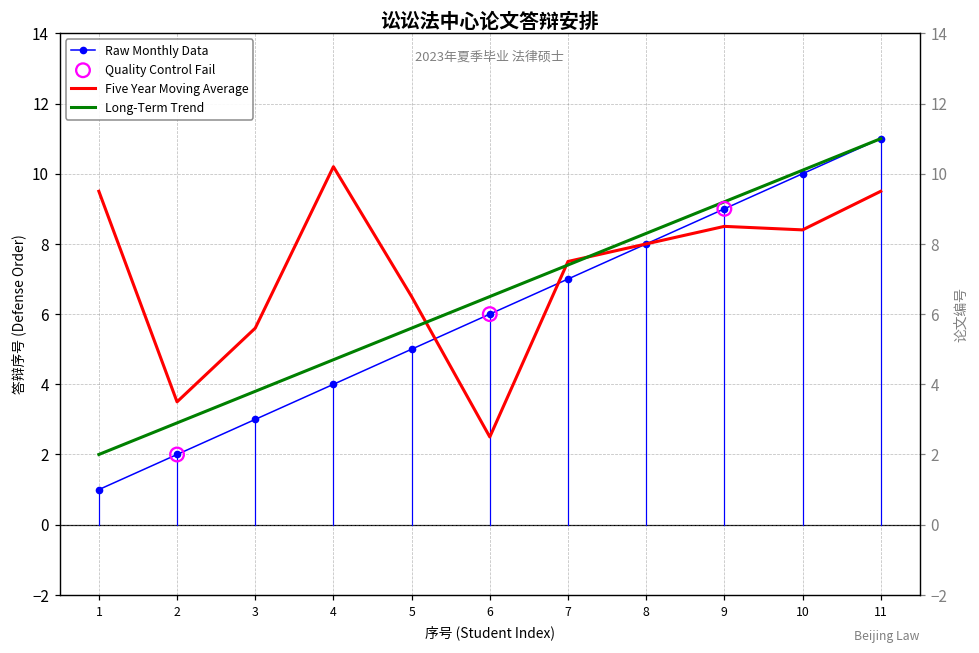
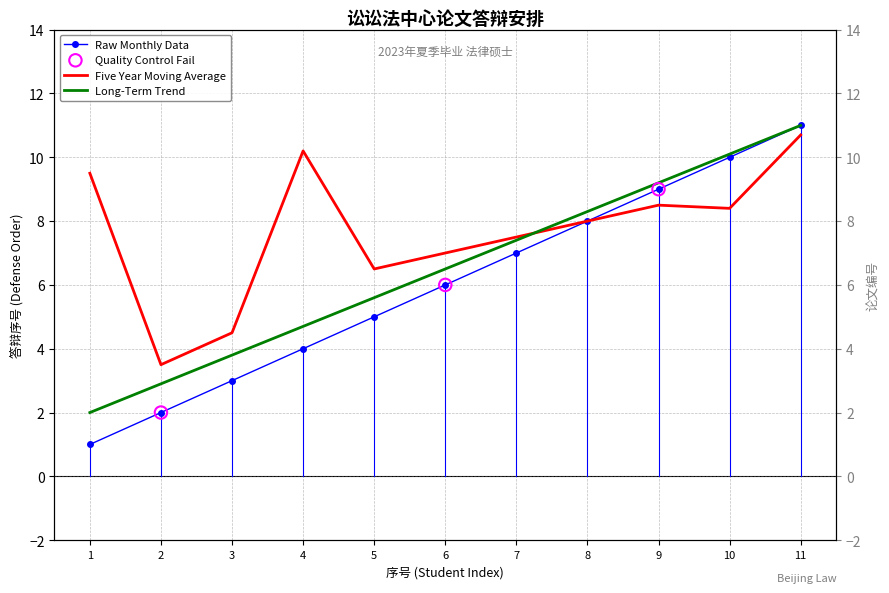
  {
    "Five Year Moving Average": {
      "1": 9.5,
      "2": 3.5,
-     "3": 5.6,
+     "3": 4.5,
      "4": 10.2,
      "5": 6.5,
-     "6": 2.5,
+     "6": 7.0,
      "7": 7.5,
      "9": 8.5,
      "10": 8.4,
-     "11": 9.5
+     "11": 10.7
    },
    "Long-Term Trend": {
      "1": 2.0,
      "2": 2.9,
      "3": 3.8,
      "4": 4.7,
      "5": 5.6,
      "6": 6.5,
      "7": 7.4,
      "8": 8.3,
      "9": 9.2,
      "10": 10.1
    }
  }
